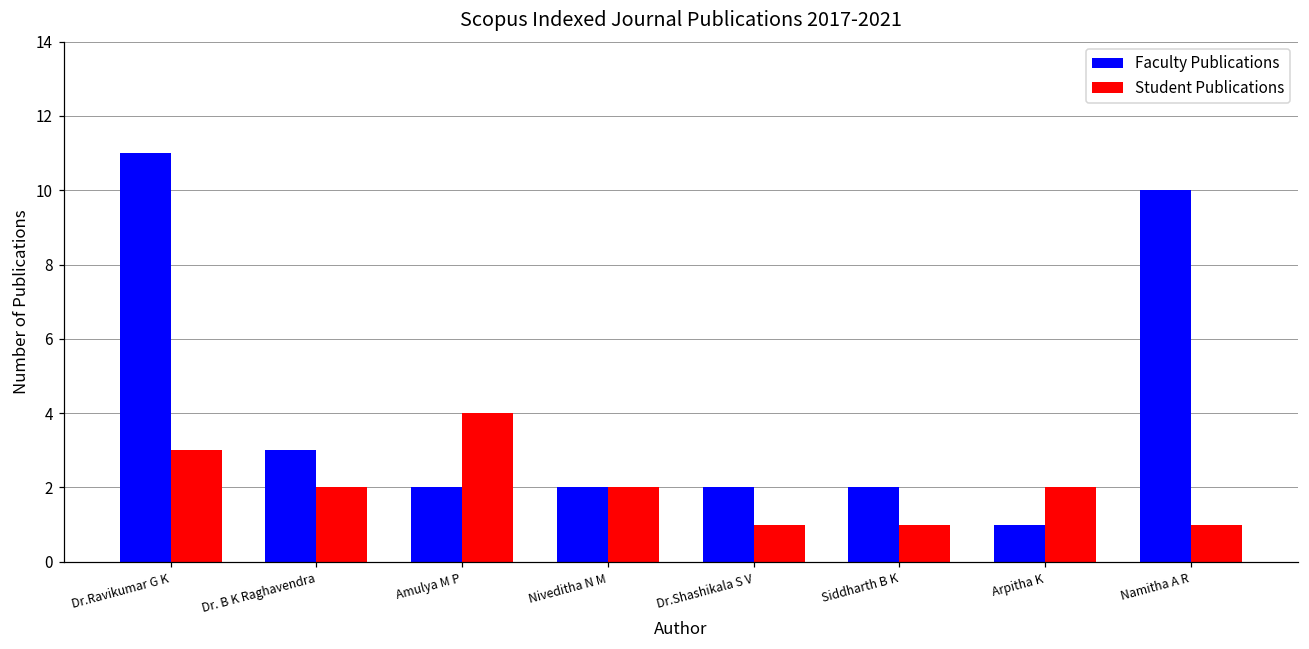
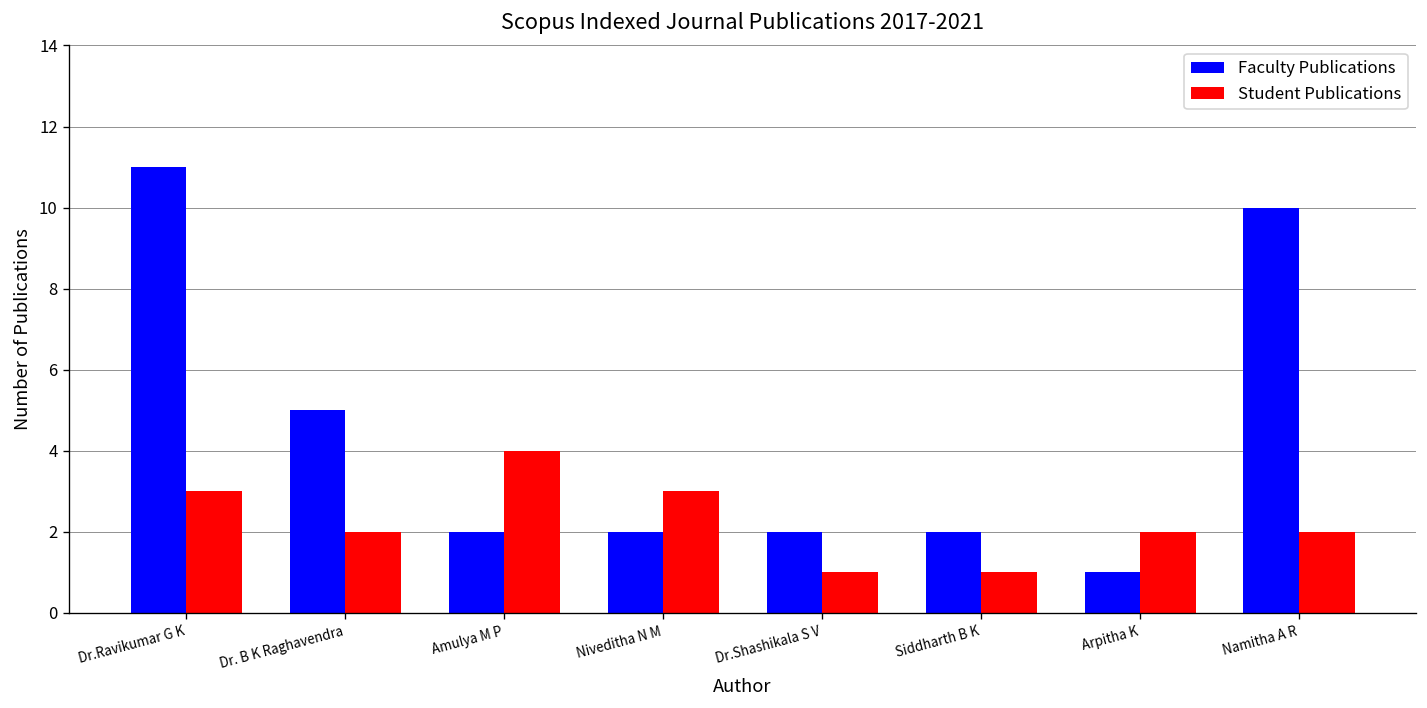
  {
    "Faculty Publications": {
      "Dr.Ravikumar G K": 11,
-     "Dr. B K Raghavendra": 3,
+     "Dr. B K Raghavendra": 5,
      "Amulya M P": 2,
      "Niveditha N M": 2,
      "Dr.Shashikala S V": 2,
      "Siddharth B K": 2,
      "Arpitha K": 1,
      "Namitha A R": 10
    },
    "Student Publications": {
      "Dr.Ravikumar G K": 3,
      "Dr. B K Raghavendra": 2,
      "Amulya M P": 4,
-     "Niveditha N M": 2,
+     "Niveditha N M": 3,
      "Dr.Shashikala S V": 1,
      "Siddharth B K": 1,
      "Arpitha K": 2,
-     "Namitha A R": 1
+     "Namitha A R": 2
    }
  }
